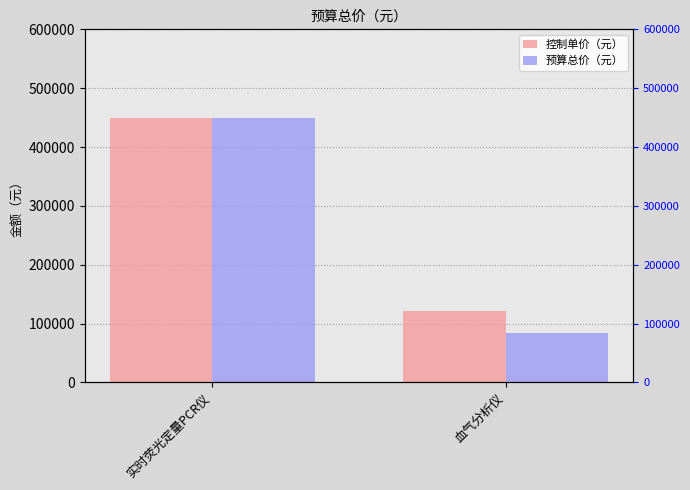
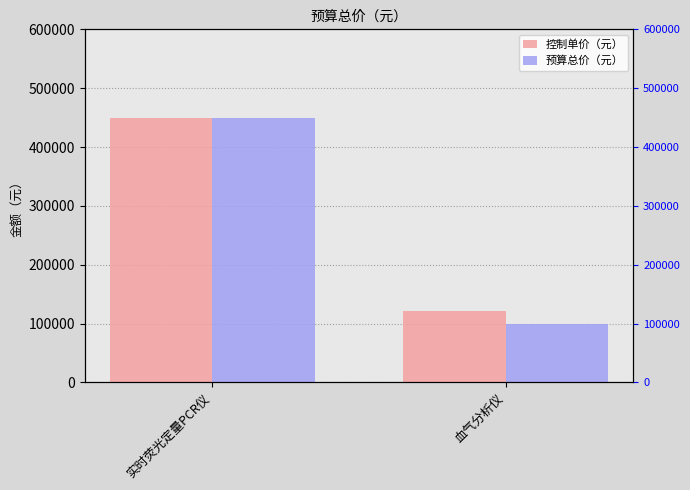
  {
    "控制单价（元）": {
      "实时荧光定量PCR仪": 450000,
      "血气分析仪": 120000
    },
    "预算总价（元）": {
      "实时荧光定量PCR仪": 450000,
-     "血气分析仪": 80000
+     "血气分析仪": 100000
    }
  }
